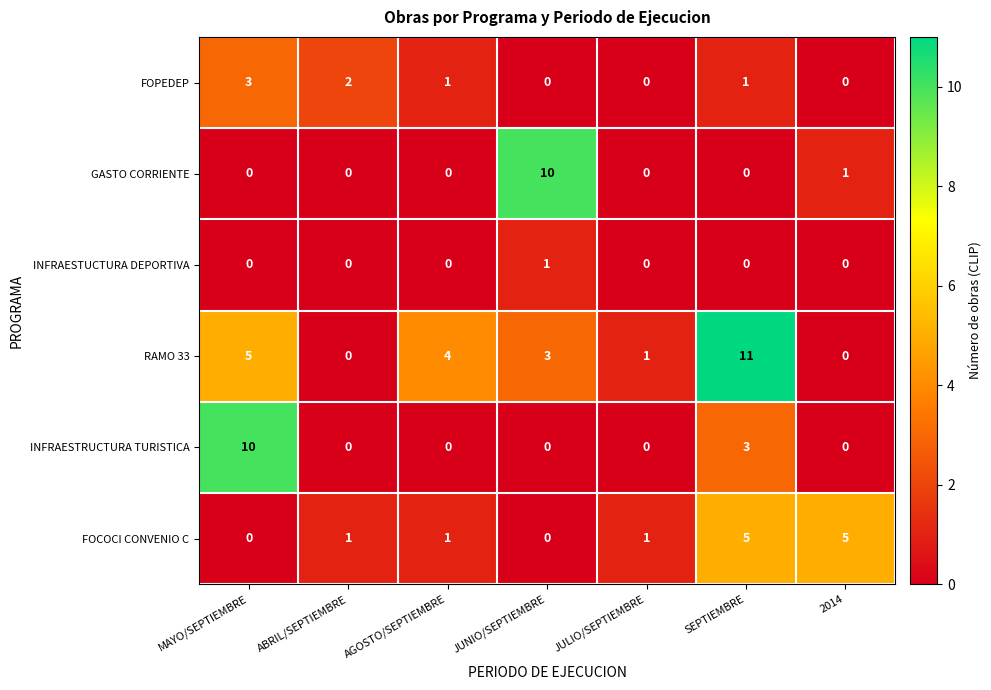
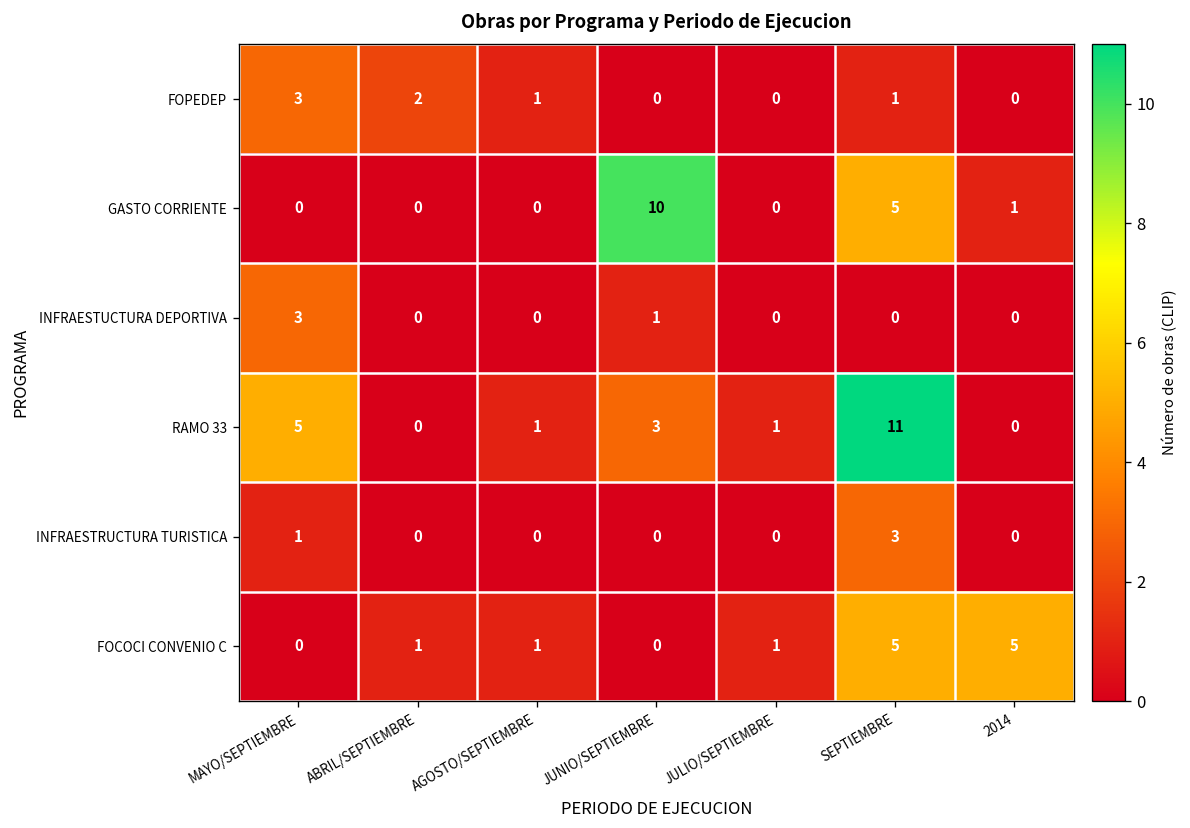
  {
    "FOPEDEP": {
      "MAYO/SEPTIEMBRE": 3,
      "ABRIL/SEPTIEMBRE": 2,
      "AGOSTO/SEPTIEMBRE": 1,
      "JUNIO/SEPTIEMBRE": 0,
      "JULIO/SEPTIEMBRE": 0,
      "SEPTIEMBRE": 1,
      "2014": 0
    },
    "GASTO CORRIENTE": {
      "MAYO/SEPTIEMBRE": 0,
      "ABRIL/SEPTIEMBRE": 0,
      "AGOSTO/SEPTIEMBRE": 0,
      "JUNIO/SEPTIEMBRE": 10,
      "JULIO/SEPTIEMBRE": 0,
-     "SEPTIEMBRE": 0,
+     "SEPTIEMBRE": 5,
      "2014": 1
    },
    "INFRAESTUCTURA DEPORTIVA": {
-     "MAYO/SEPTIEMBRE": 0,
+     "MAYO/SEPTIEMBRE": 3,
      "ABRIL/SEPTIEMBRE": 0,
      "AGOSTO/SEPTIEMBRE": 0,
      "JUNIO/SEPTIEMBRE": 1,
      "JULIO/SEPTIEMBRE": 0,
      "SEPTIEMBRE": 0,
      "2014": 0
    },
    "RAMO 33": {
      "MAYO/SEPTIEMBRE": 5,
      "ABRIL/SEPTIEMBRE": 0,
-     "AGOSTO/SEPTIEMBRE": 4,
+     "AGOSTO/SEPTIEMBRE": 1,
      "JUNIO/SEPTIEMBRE": 3,
      "JULIO/SEPTIEMBRE": 1,
      "SEPTIEMBRE": 11,
      "2014": 0
    },
    "INFRAESTRUCTURA TURISTICA": {
-     "MAYO/SEPTIEMBRE": 10,
+     "MAYO/SEPTIEMBRE": 1,
      "ABRIL/SEPTIEMBRE": 0,
      "AGOSTO/SEPTIEMBRE": 0,
      "JUNIO/SEPTIEMBRE": 0,
      "JULIO/SEPTIEMBRE": 0,
      "SEPTIEMBRE": 3,
      "2014": 0
    },
    "FOCOCI CONVENIO C": {
      "MAYO/SEPTIEMBRE": 0,
      "ABRIL/SEPTIEMBRE": 1,
      "AGOSTO/SEPTIEMBRE": 1,
      "JUNIO/SEPTIEMBRE": 0,
      "JULIO/SEPTIEMBRE": 1,
      "SEPTIEMBRE": 5,
      "2014": 5
    }
  }
